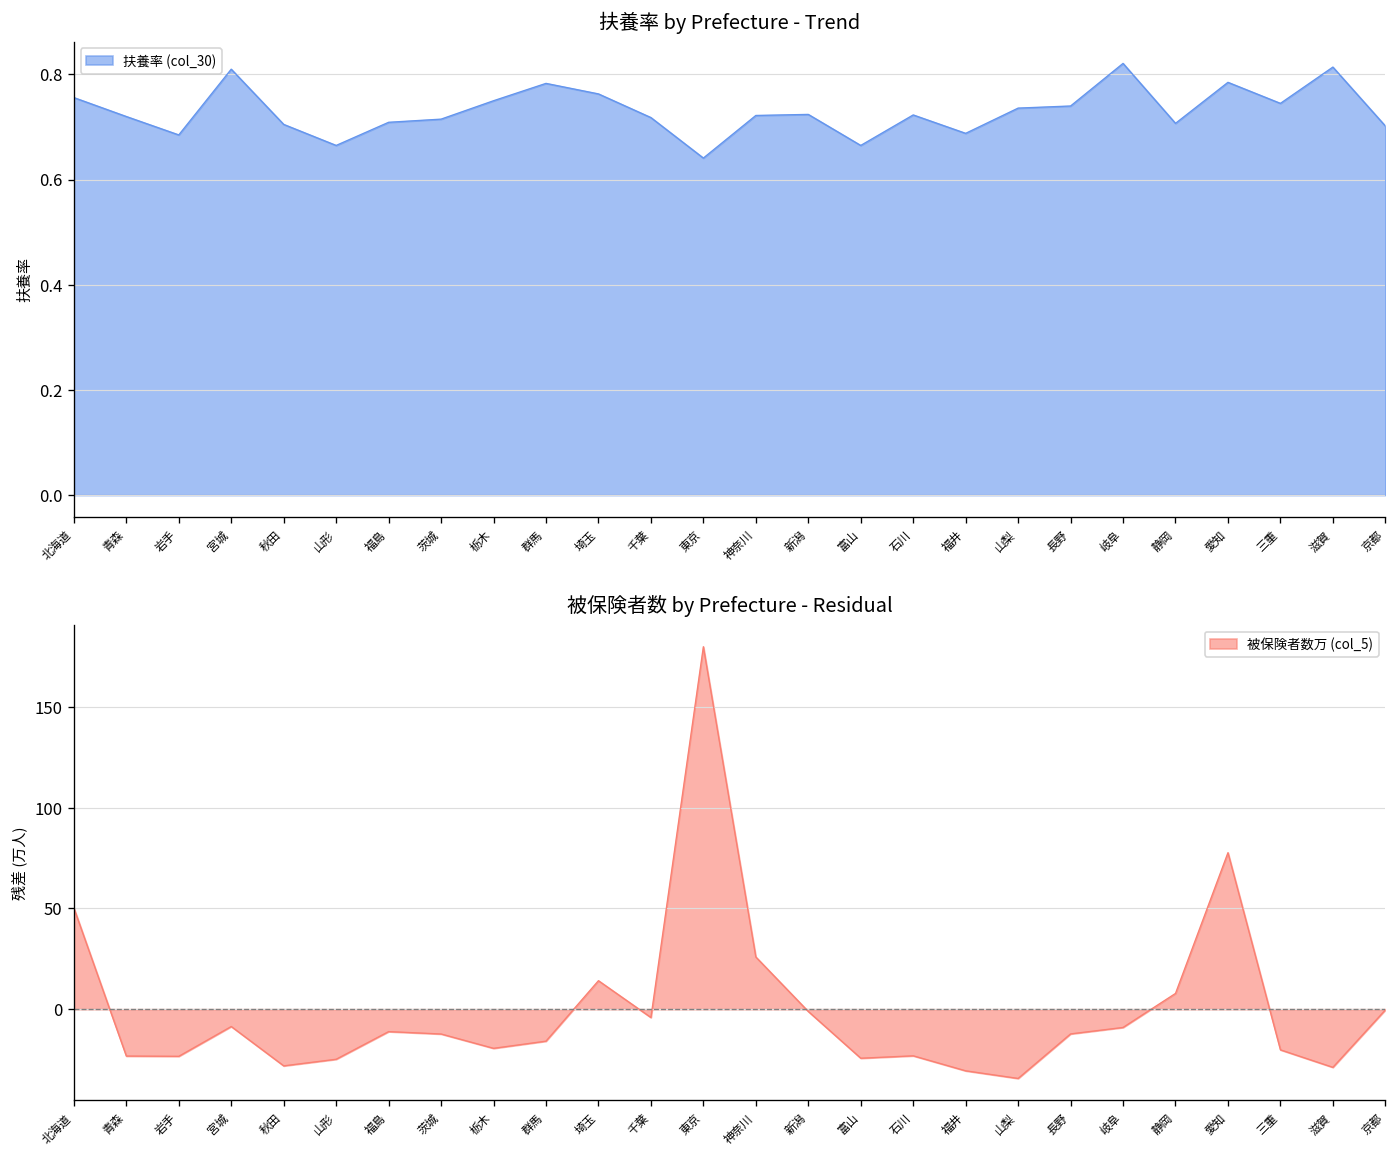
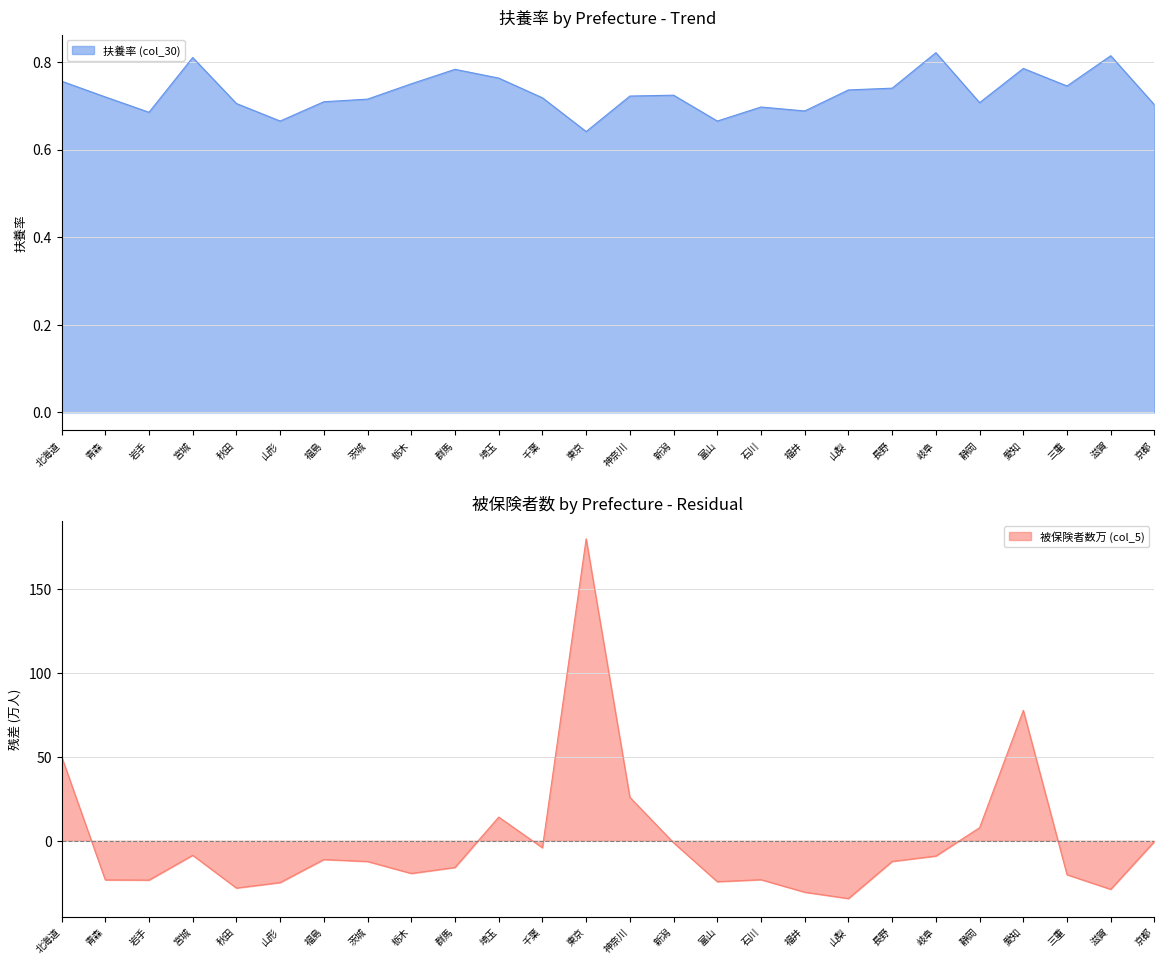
  {
    "扶養率 by Prefecture - Trend": {
      "北海道": 0.76,
      "青森": 0.72,
      "岩手": 0.69,
      "宮城": 0.81,
      "秋田": 0.71,
      "山形": 0.67,
      "福島": 0.71,
      "茨城": 0.72,
      "栃木": 0.75,
      "群馬": 0.78,
      "埼玉": 0.76,
      "千葉": 0.72,
      "東京": 0.64,
      "神奈川": 0.72,
      "新潟": 0.72,
      "富山": 0.67,
-     "石川": 0.72,
+     "石川": 0.70,
      "福井": 0.69,
      "山梨": 0.74,
      "長野": 0.74,
      "岐阜": 0.82,
      "静岡": 0.71,
      "愛知": 0.79,
      "三重": 0.75,
      "滋賀": 0.81,
      "京都": 0.70
    }
  }
